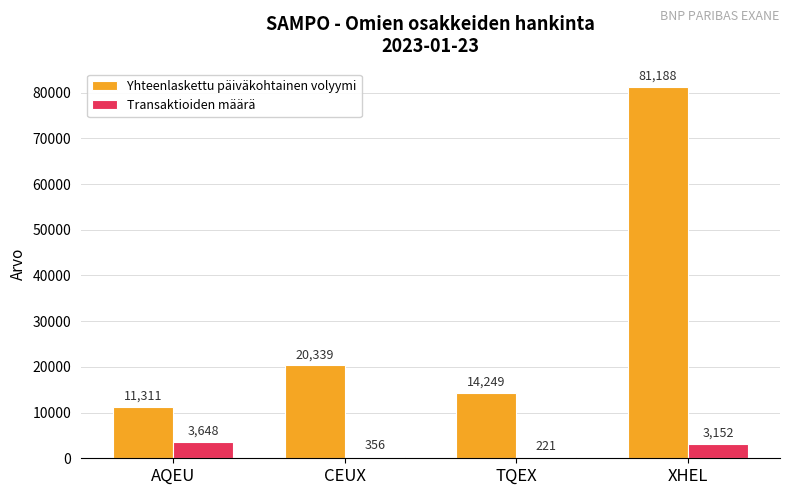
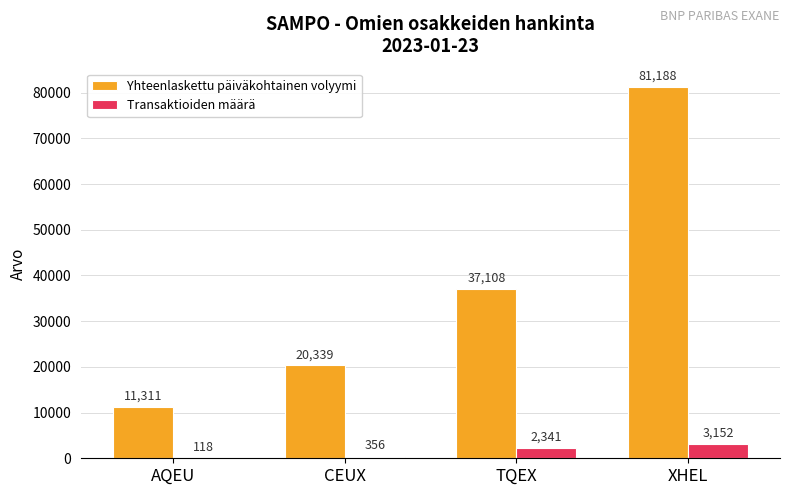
  {
    "Yhteenlaskettu päiväkohtainen volyymi": {
      "AQEU": "11,311",
      "CEUX": "20,339",
-     "TQEX": "14,249",
+     "TQEX": "37,108",
      "XHEL": "81,188"
    },
    "Transaktioiden määrä": {
-     "AQEU": "3,648",
+     "AQEU": "118",
      "CEUX": "356",
-     "TQEX": "221",
+     "TQEX": "2,341",
      "XHEL": "3,152"
    }
  }
